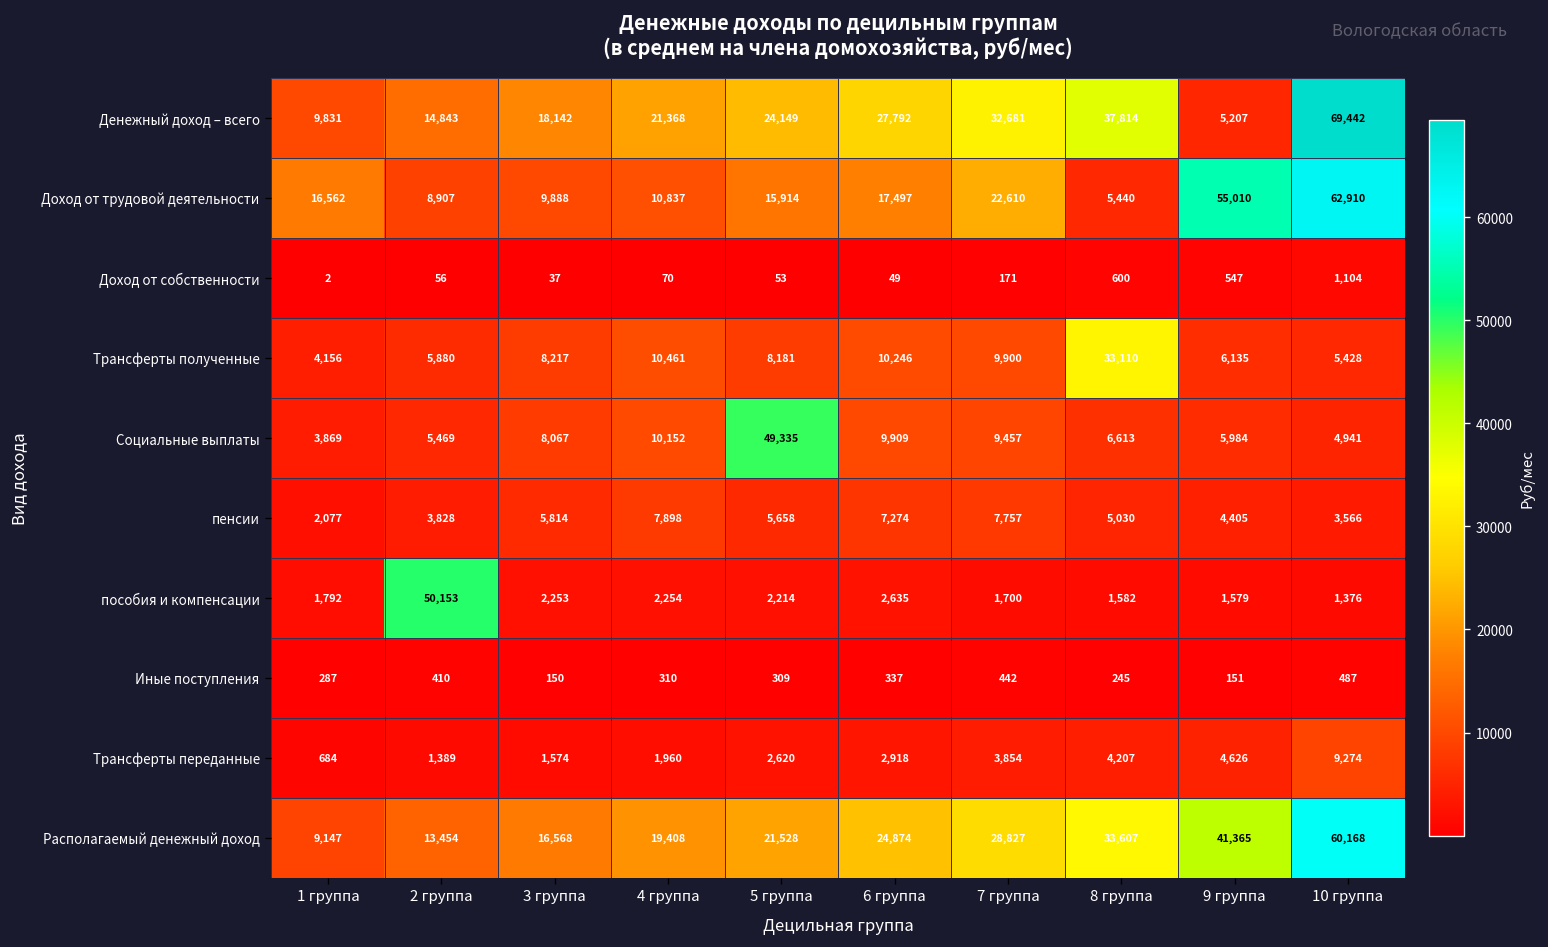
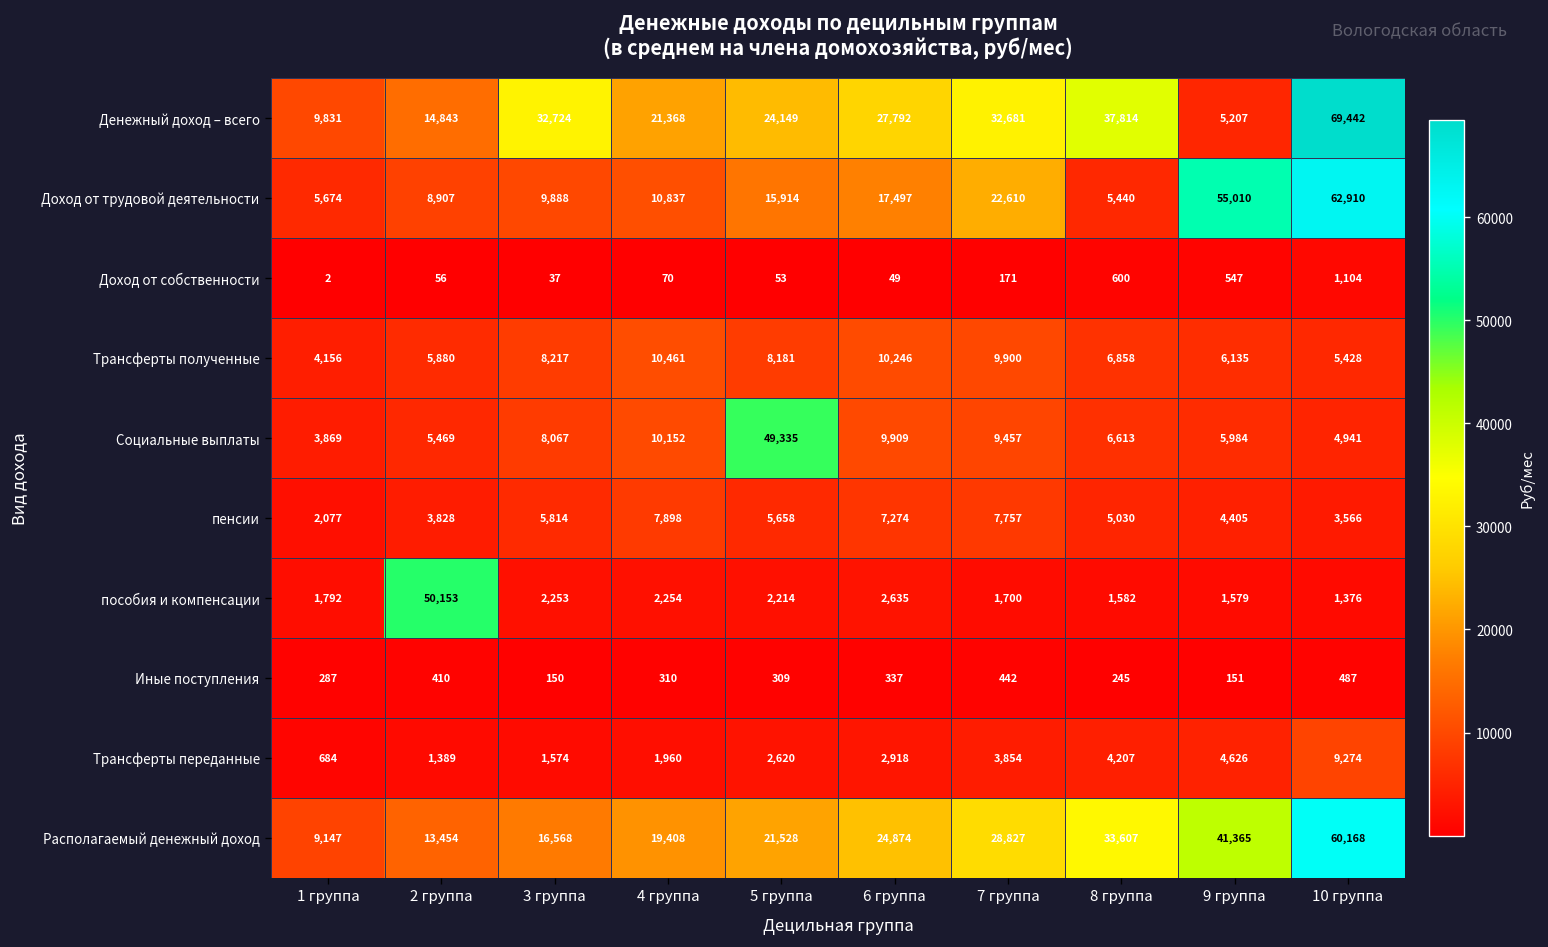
  {
    "Денежный доход – всего": {
      "1 группа": "9,831",
      "2 группа": "14,843",
-     "3 группа": "18,142",
+     "3 группа": "32,724",
      "4 группа": "21,368",
      "5 группа": "24,149",
      "6 группа": "27,792",
      "7 группа": "32,681",
      "8 группа": "37,814",
      "9 группа": "5,207",
      "10 группа": "69,442"
    },
    "Доход от трудовой деятельности": {
-     "1 группа": "16,562",
+     "1 группа": "5,674",
      "2 группа": "8,907",
      "3 группа": "9,888",
      "4 группа": "10,837",
      "5 группа": "15,914",
      "6 группа": "17,497",
      "7 группа": "22,610",
      "8 группа": "5,440",
      "9 группа": "55,010",
      "10 группа": "62,910"
    },
    "Доход от собственности": {
      "1 группа": "2",
      "2 группа": "56",
      "3 группа": "37",
      "4 группа": "70",
      "5 группа": "53",
      "6 группа": "49",
      "7 группа": "171",
      "8 группа": "600",
      "9 группа": "547",
      "10 группа": "1,104"
    },
    "Трансферты полученные": {
      "1 группа": "4,156",
      "2 группа": "5,880",
      "3 группа": "8,217",
      "4 группа": "10,461",
      "5 группа": "8,181",
      "6 группа": "10,246",
      "7 группа": "9,900",
-     "8 группа": "33,110",
+     "8 группа": "6,858",
      "9 группа": "6,135",
      "10 группа": "5,428"
    },
    "Социальные выплаты": {
      "1 группа": "3,869",
      "2 группа": "5,469",
      "3 группа": "8,067",
      "4 группа": "10,152",
      "5 группа": "49,335",
      "6 группа": "9,909",
      "7 группа": "9,457",
      "8 группа": "6,613",
      "9 группа": "5,984",
      "10 группа": "4,941"
    },
    "пенсии": {
      "1 группа": "2,077",
      "2 группа": "3,828",
      "3 группа": "5,814",
      "4 группа": "7,898",
      "5 группа": "5,658",
      "6 группа": "7,274",
      "7 группа": "7,757",
      "8 группа": "5,030",
      "9 группа": "4,405",
      "10 группа": "3,566"
    },
    "пособия и компенсации": {
      "1 группа": "1,792",
      "2 группа": "50,153",
      "3 группа": "2,253",
      "4 группа": "2,254",
      "5 группа": "2,214",
      "6 группа": "2,635",
      "7 группа": "1,700",
      "8 группа": "1,582",
      "9 группа": "1,579",
      "10 группа": "1,376"
    },
    "Иные поступления": {
      "1 группа": "287",
      "2 группа": "410",
      "3 группа": "150",
      "4 группа": "310",
      "5 группа": "309",
      "6 группа": "337",
      "7 группа": "442",
      "8 группа": "245",
      "9 группа": "151",
      "10 группа": "487"
    },
    "Трансферты переданные": {
      "1 группа": "684",
      "2 группа": "1,389",
      "3 группа": "1,574",
      "4 группа": "1,960",
      "5 группа": "2,620",
      "6 группа": "2,918",
      "7 группа": "3,854",
      "8 группа": "4,207",
      "9 группа": "4,626",
      "10 группа": "9,274"
    },
    "Располагаемый денежный доход": {
      "1 группа": "9,147",
      "2 группа": "13,454",
      "3 группа": "16,568",
      "4 группа": "19,408",
      "5 группа": "21,528",
      "6 группа": "24,874",
      "7 группа": "28,827",
      "8 группа": "33,607",
      "9 группа": "41,365",
      "10 группа": "60,168"
    }
  }
